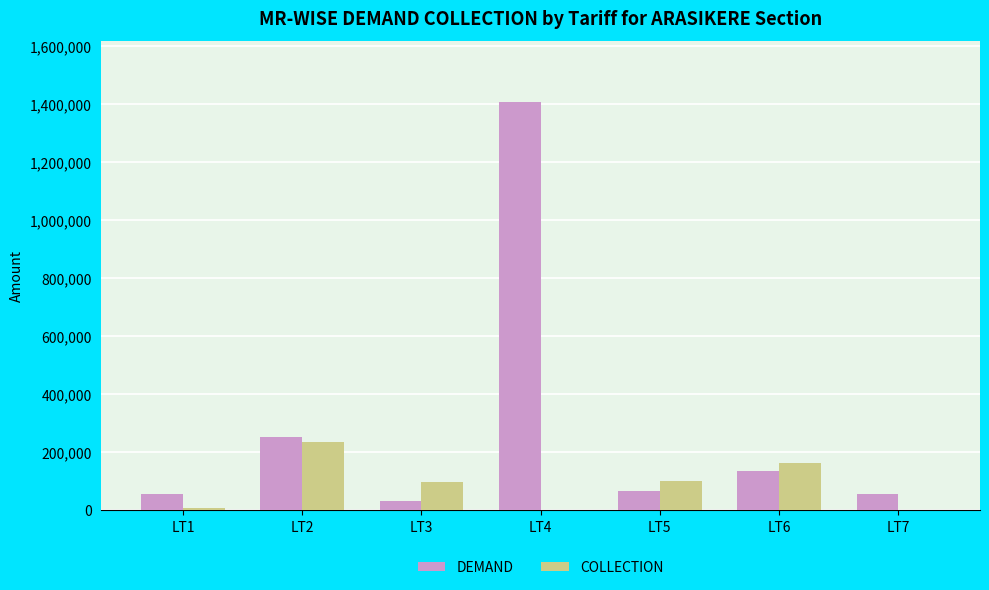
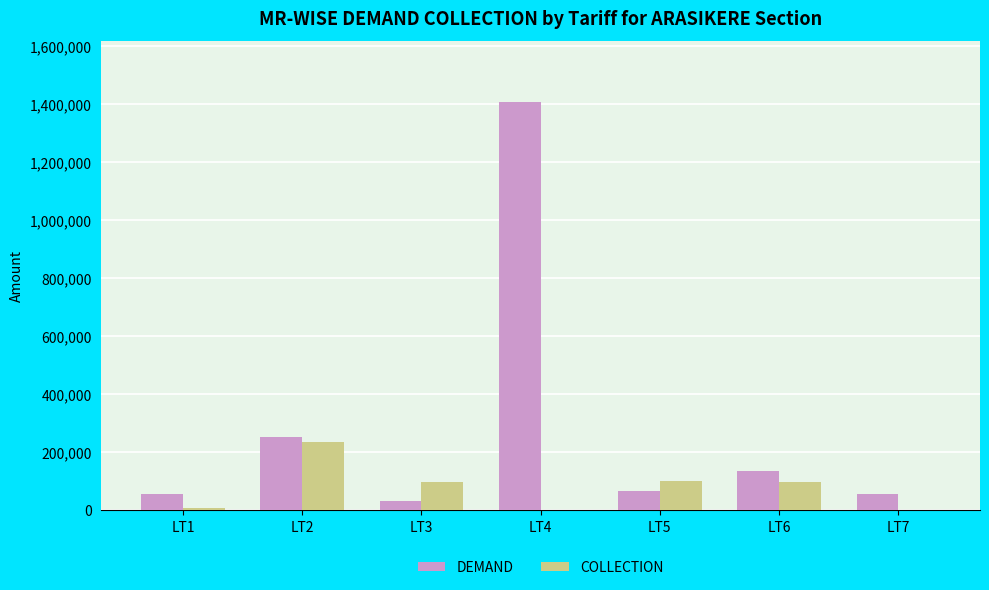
  {
    "DEMAND": {
      "LT1": "50,000",
      "LT2": "250,000",
      "LT3": "30,000",
      "LT4": "1,410,000",
      "LT5": "70,000",
      "LT6": "130,000",
      "LT7": "60,000"
    },
    "COLLECTION": {
      "LT2": "230,000",
      "LT3": "100,000",
      "LT4": "0",
      "LT5": "100,000",
-     "LT6": "160,000",
+     "LT6": "100,000",
      "LT7": "0"
    }
  }
